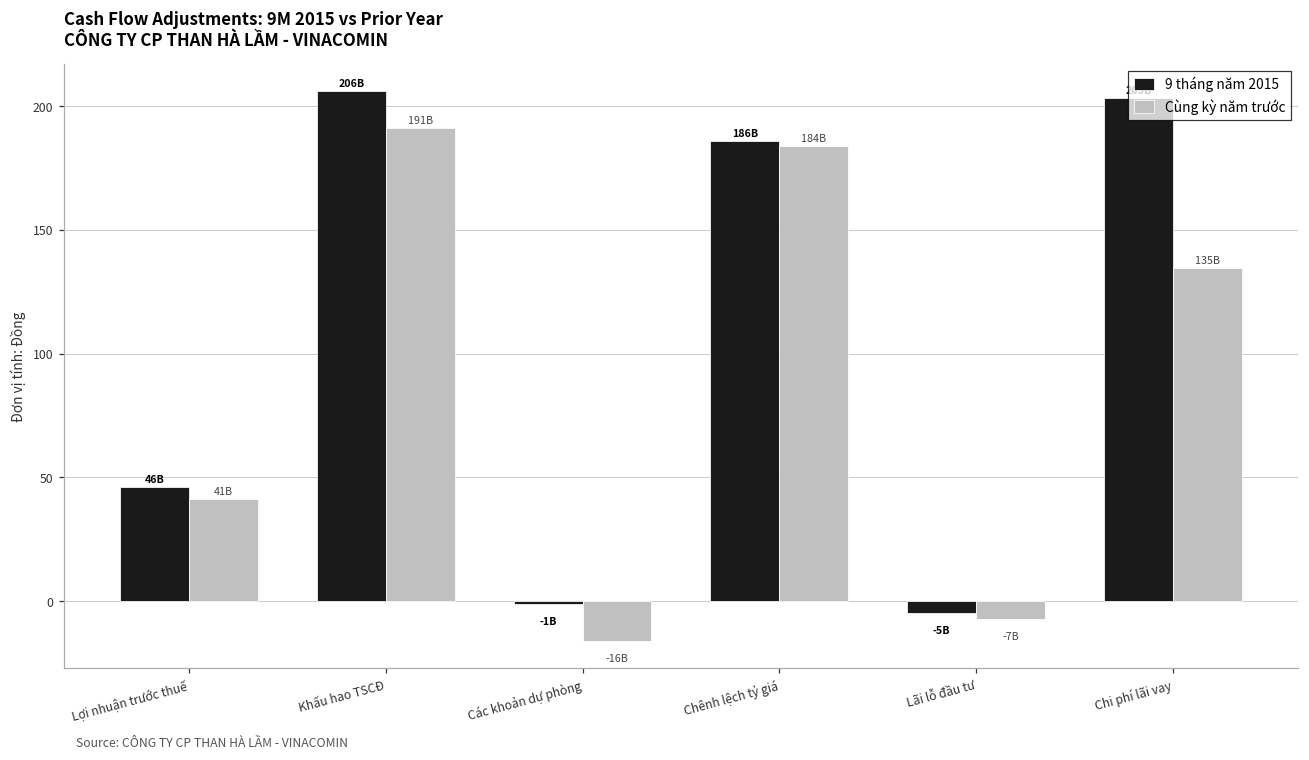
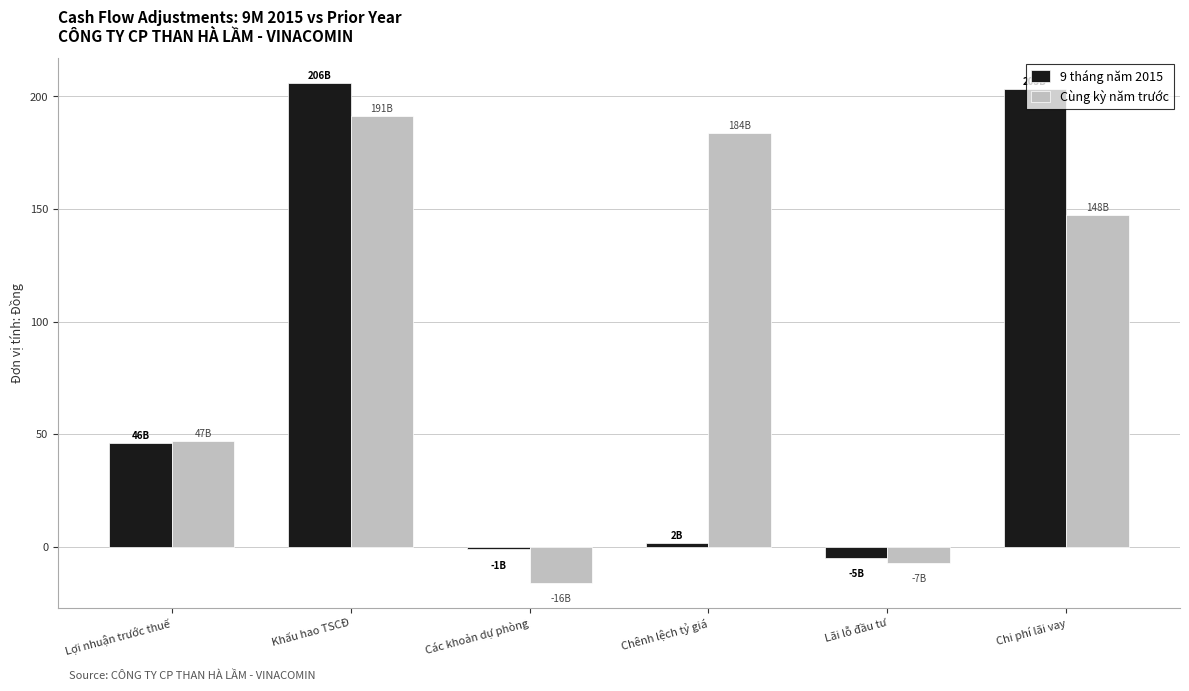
  {
    "9 tháng năm 2015": {
      "Lợi nhuận trước thuế": "46B",
      "Khấu hao TSCĐ": "206B",
      "Các khoản dự phòng": "-1B",
-     "Chênh lệch tỷ giá": "186B",
+     "Chênh lệch tỷ giá": "2B",
      "Lãi lỗ đầu tư": "-5B"
    },
    "Cùng kỳ năm trước": {
-     "Lợi nhuận trước thuế": "41B",
+     "Lợi nhuận trước thuế": "47B",
      "Khấu hao TSCĐ": "191B",
      "Các khoản dự phòng": "-16B",
      "Chênh lệch tỷ giá": "184B",
      "Lãi lỗ đầu tư": "-7B",
-     "Chi phí lãi vay": "135B"
+     "Chi phí lãi vay": "148B"
    }
  }
